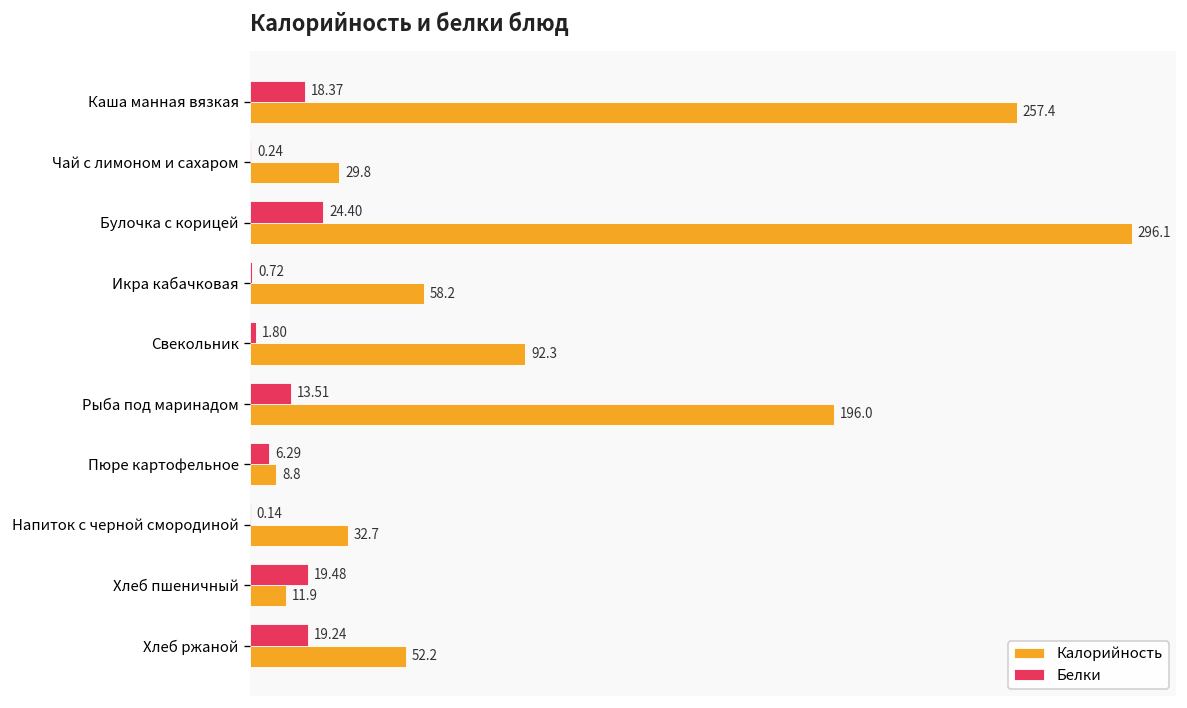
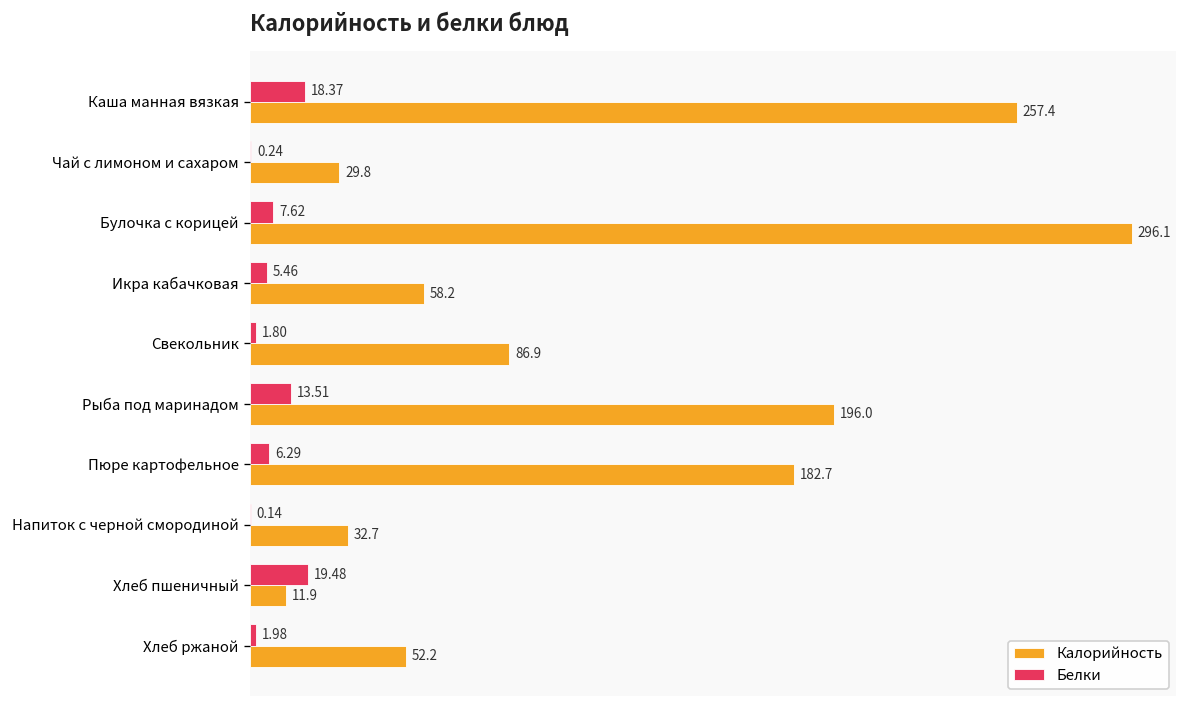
  {
    "Калорийность": {
      "Каша манная вязкая": 257.4,
      "Чай с лимоном и сахаром": 29.8,
      "Булочка с корицей": 296.1,
      "Икра кабачковая": 58.2,
-     "Свекольник": 92.3,
+     "Свекольник": 86.9,
      "Рыба под маринадом": 196.0,
-     "Пюре картофельное": 8.8,
+     "Пюре картофельное": 182.7,
      "Напиток с черной смородиной": 32.7,
      "Хлеб пшеничный": 11.9,
      "Хлеб ржаной": 52.2
    },
    "Белки": {
      "Каша манная вязкая": 18.37,
      "Чай с лимоном и сахаром": 0.24,
-     "Булочка с корицей": 24.40,
-     "Икра кабачковая": 0.72,
+     "Булочка с корицей": 7.62,
+     "Икра кабачковая": 5.46,
      "Свекольник": 1.80,
      "Рыба под маринадом": 13.51,
      "Пюре картофельное": 6.29,
      "Напиток с черной смородиной": 0.14,
      "Хлеб пшеничный": 19.48,
-     "Хлеб ржаной": 19.24
+     "Хлеб ржаной": 1.98
    }
  }
